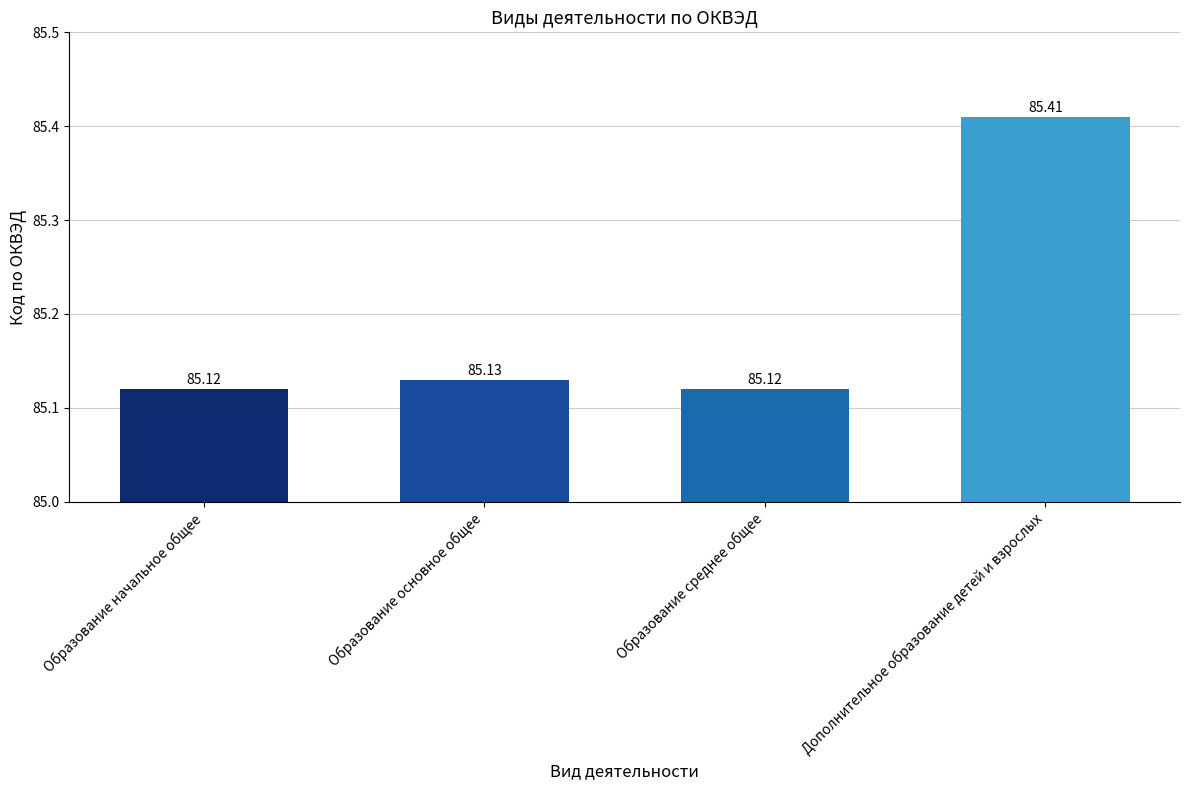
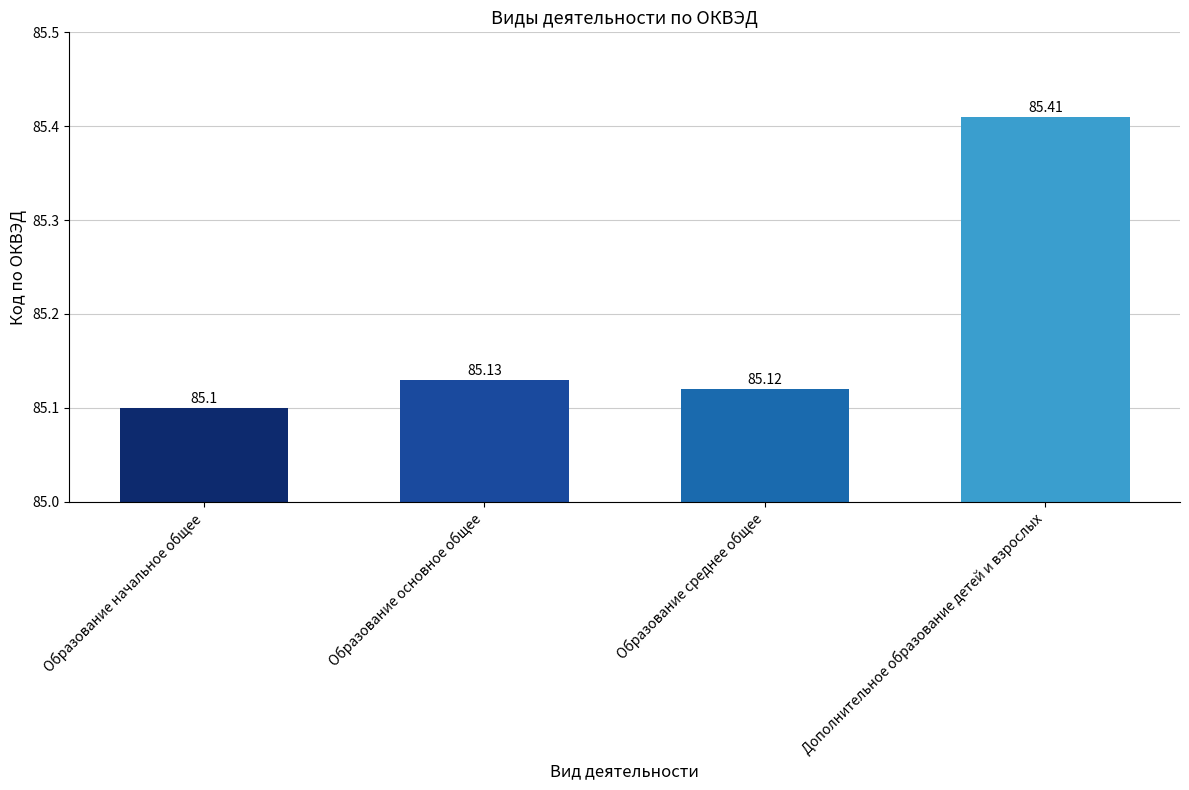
  {
-   "Образование начальное общее": 85.12,
+   "Образование начальное общее": 85.1,
    "Образование основное общее": 85.13,
    "Образование среднее общее": 85.12,
    "Дополнительное образование детей и взрослых": 85.41
  }
